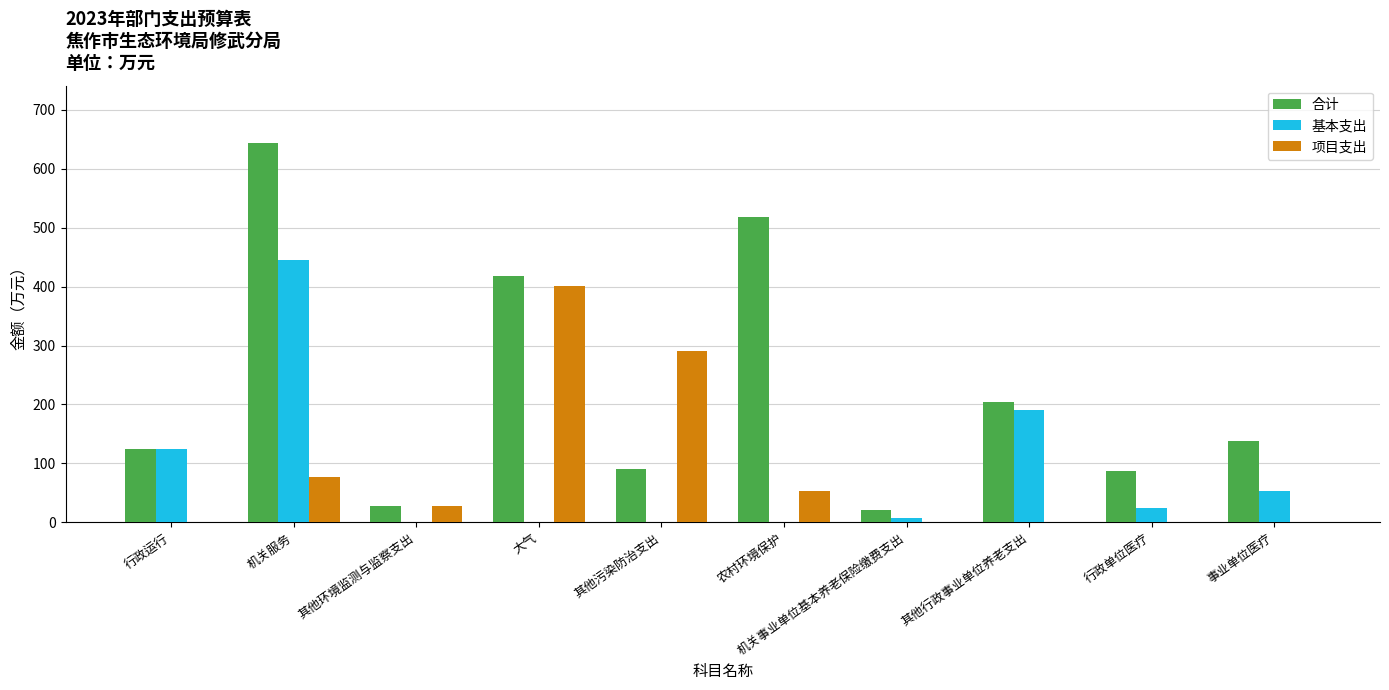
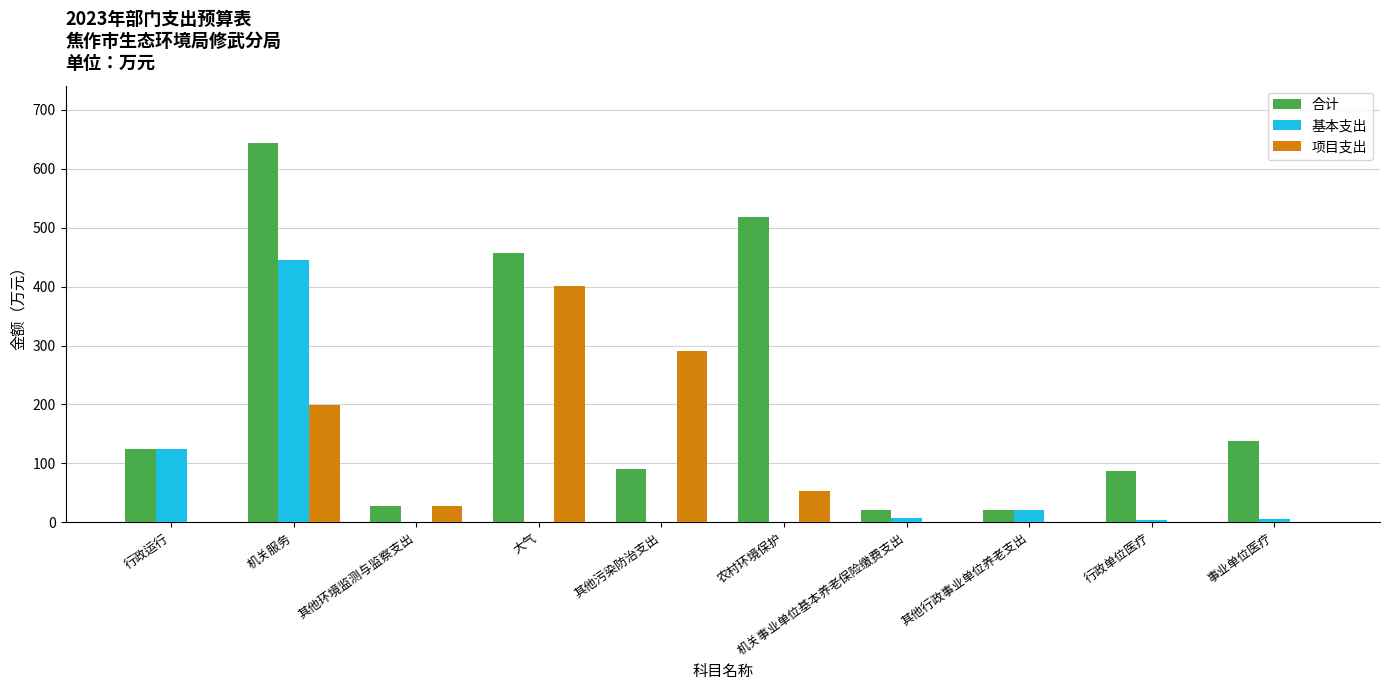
  {
    "合计": {
      "行政运行": 120,
      "机关服务": 640,
      "其他环境监测与监察支出": 30,
-     "大气": 420,
+     "大气": 460,
      "其他污染防治支出": 90,
      "农村环境保护": 520,
      "机关事业单位基本养老保险缴费支出": 20,
-     "其他行政事业单位养老支出": 200,
+     "其他行政事业单位养老支出": 20,
      "行政单位医疗": 90,
      "事业单位医疗": 140
    },
    "基本支出": {
      "行政运行": 120,
      "机关服务": 440,
      "其他环境监测与监察支出": 0,
      "大气": 0,
      "其他污染防治支出": 0,
      "农村环境保护": 0,
      "机关事业单位基本养老保险缴费支出": 10,
-     "其他行政事业单位养老支出": 190,
-     "行政单位医疗": 20,
-     "事业单位医疗": 50
+     "其他行政事业单位养老支出": 20,
+     "行政单位医疗": 0,
+     "事业单位医疗": 10
    },
    "项目支出": {
      "行政运行": 0,
-     "机关服务": 80,
+     "机关服务": 200,
      "其他环境监测与监察支出": 30,
      "大气": 400,
      "其他污染防治支出": 290,
      "农村环境保护": 50,
      "机关事业单位基本养老保险缴费支出": 0,
      "其他行政事业单位养老支出": 0,
      "行政单位医疗": 0,
      "事业单位医疗": 0
    }
  }
